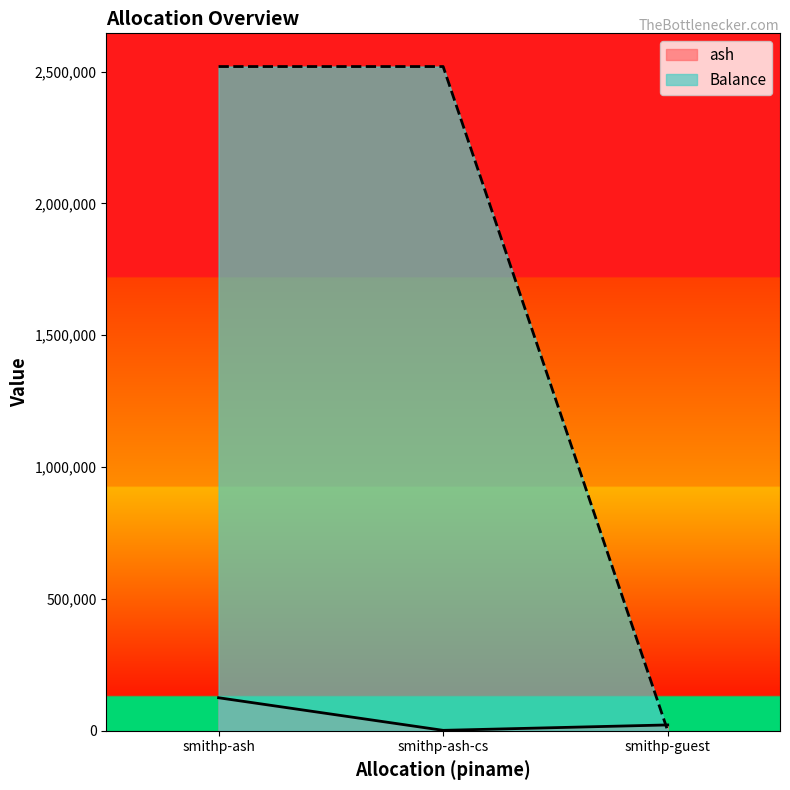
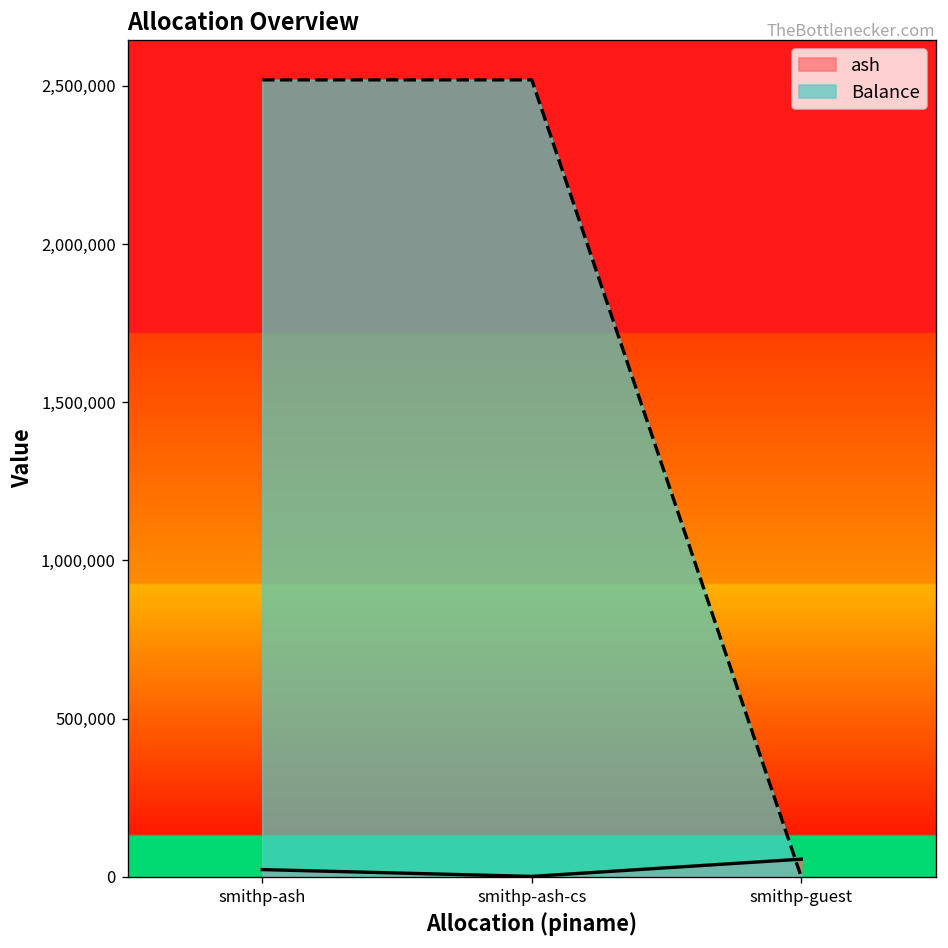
  {
    "ash": {
-     "smithp-ash": "130,000",
+     "smithp-ash": "20,000",
      "smithp-ash-cs": "0",
-     "smithp-guest": "20,000"
+     "smithp-guest": "60,000"
    },
    "Balance": {
      "smithp-ash": "2,520,000",
      "smithp-ash-cs": "2,520,000",
      "smithp-guest": "0"
    }
  }
